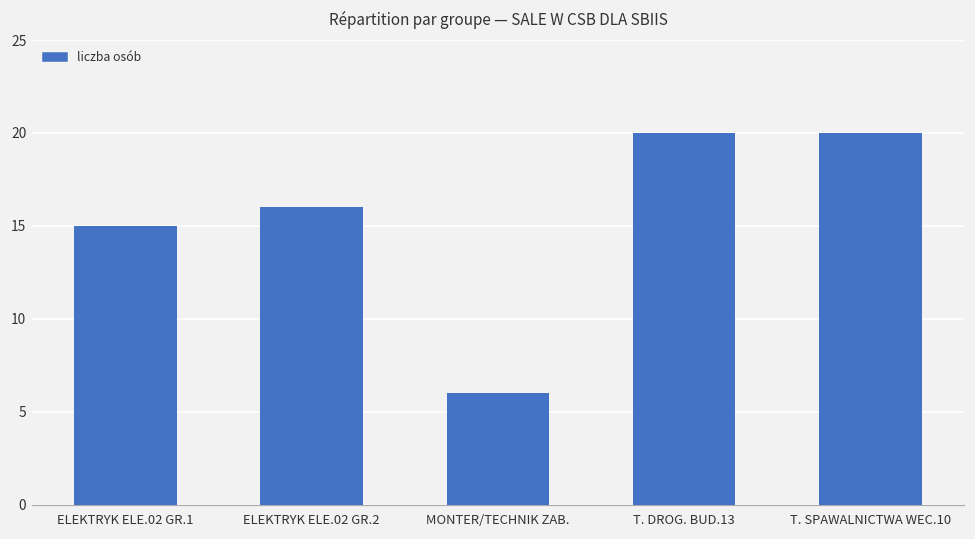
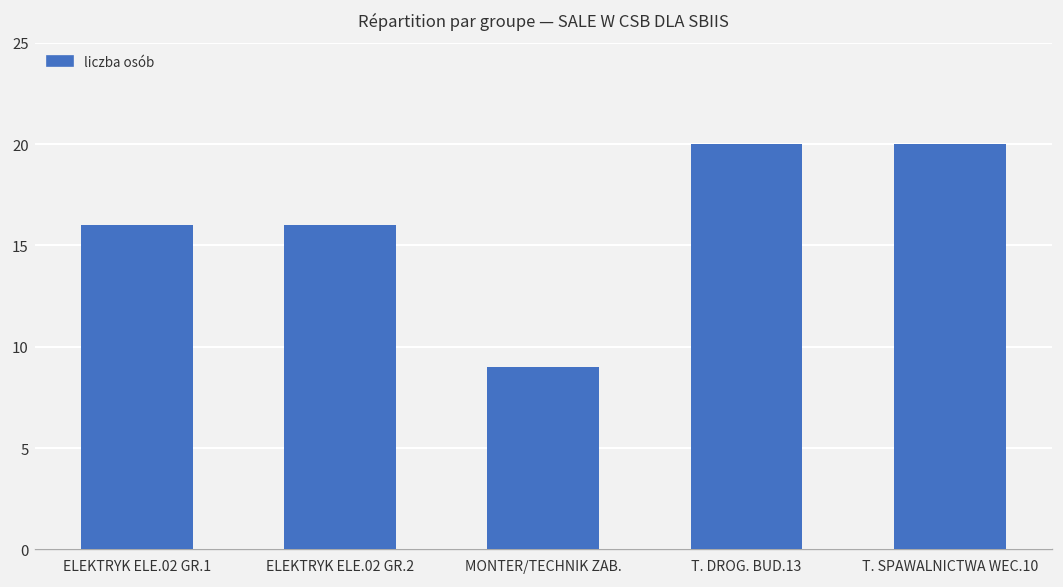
  {
-   "ELEKTRYK ELE.02 GR.1": 15,
+   "ELEKTRYK ELE.02 GR.1": 16,
    "ELEKTRYK ELE.02 GR.2": 16,
-   "MONTER/TECHNIK ZAB.": 6,
+   "MONTER/TECHNIK ZAB.": 9,
    "T. DROG. BUD.13": 20,
    "T. SPAWALNICTWA WEC.10": 20
  }
